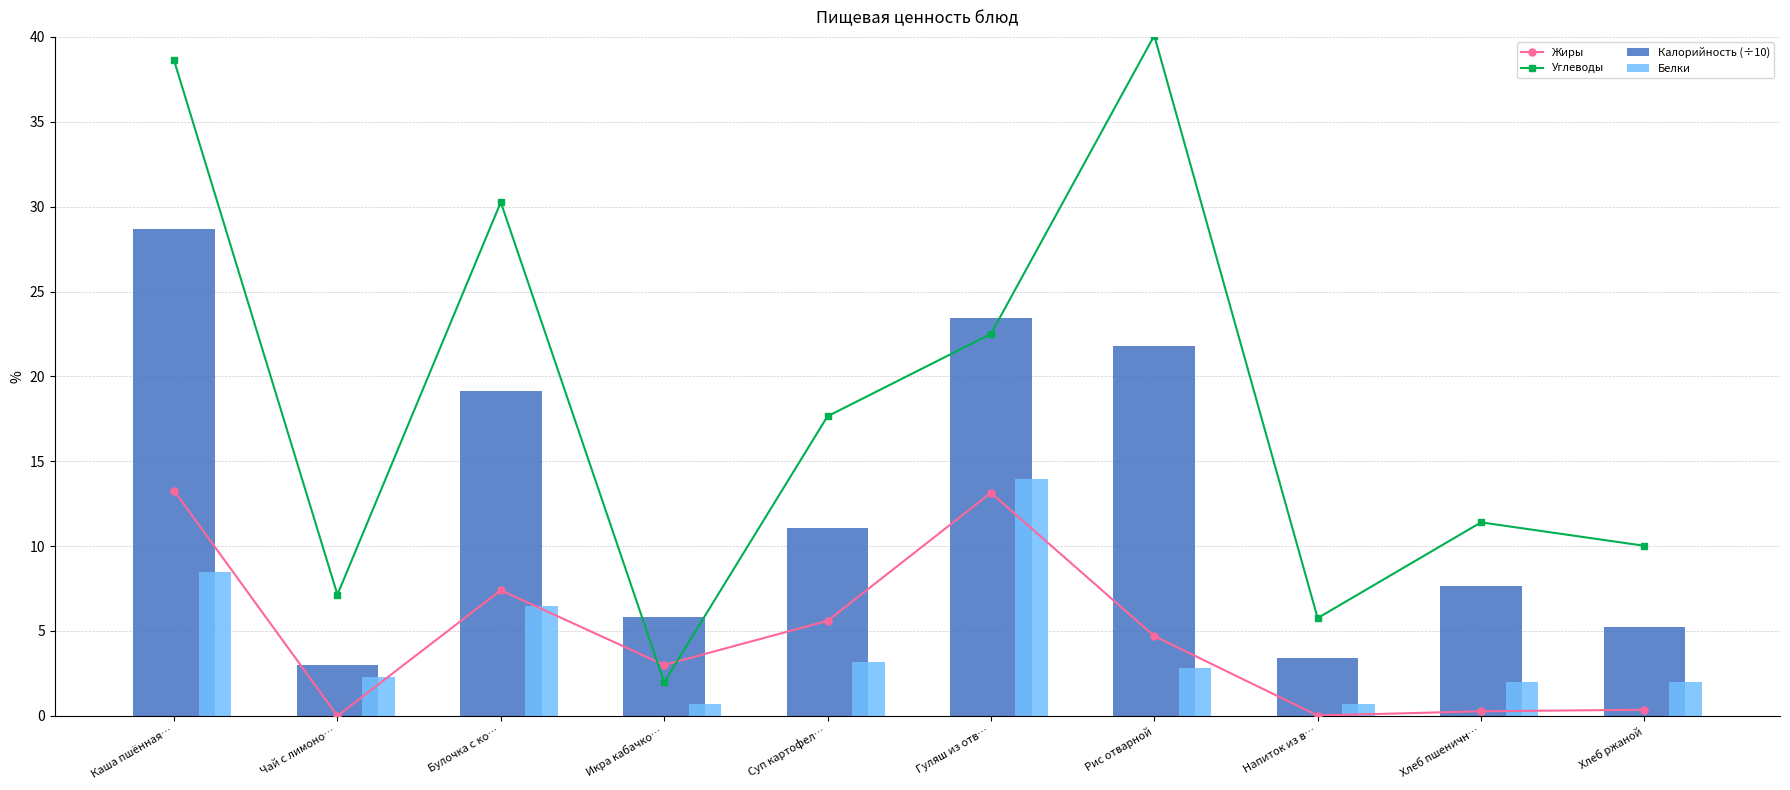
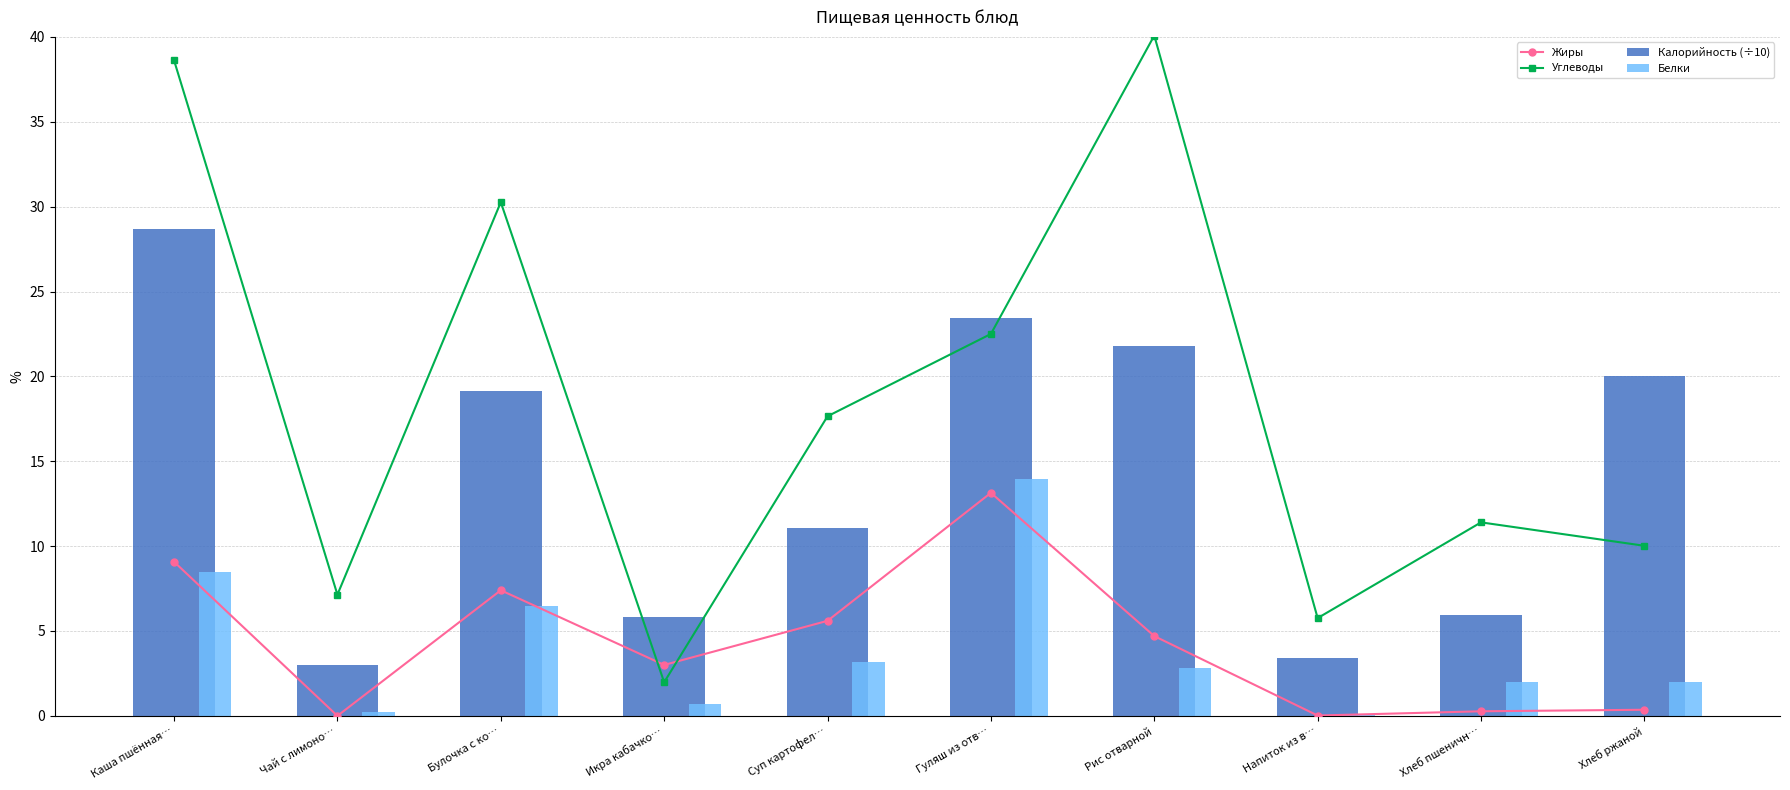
  {
    "Жиры": {
-     "Каша пшённая…": 13.3,
+     "Каша пшённая…": 9.1,
      "Чай с лимоно…": 0.0,
      "Булочка с ко…": 7.4,
      "Икра кабачко…": 3.0,
      "Суп картофел…": 5.6,
      "Гуляш из отв…": 13.1,
      "Рис отварной": 4.7,
      "Напиток из в…": 0.0,
      "Хлеб пшеничн…": 0.3,
      "Хлеб ржаной": 0.4
    },
    "Калорийность (÷10)": {
      "Каша пшённая…": 28.7,
      "Чай с лимоно…": 3.0,
      "Булочка с ко…": 19.1,
      "Икра кабачко…": 5.8,
      "Суп картофел…": 11.1,
      "Гуляш из отв…": 23.4,
      "Рис отварной": 21.8,
      "Напиток из в…": 3.4,
-     "Хлеб пшеничн…": 7.7,
-     "Хлеб ржаной": 5.2
+     "Хлеб пшеничн…": 6.0,
+     "Хлеб ржаной": 20.0
    },
    "Углеводы": {
      "Каша пшённая…": 38.6,
      "Чай с лимоно…": 7.1,
      "Булочка с ко…": 30.3,
      "Икра кабачко…": 2.0,
      "Суп картофел…": 17.7,
      "Гуляш из отв…": 22.5,
      "Рис отварной": 40.1,
      "Напиток из в…": 5.8,
      "Хлеб пшеничн…": 11.4,
      "Хлеб ржаной": 10.0
    },
    "Белки": {
      "Каша пшённая…": 8.5,
-     "Чай с лимоно…": 2.3,
+     "Чай с лимоно…": 0.2,
      "Булочка с ко…": 6.5,
      "Икра кабачко…": 0.7,
      "Суп картофел…": 3.2,
      "Гуляш из отв…": 14.0,
      "Рис отварной": 2.8,
-     "Напиток из в…": 0.7,
+     "Напиток из в…": 0.1,
      "Хлеб пшеничн…": 2.0,
      "Хлеб ржаной": 2.0
    }
  }
